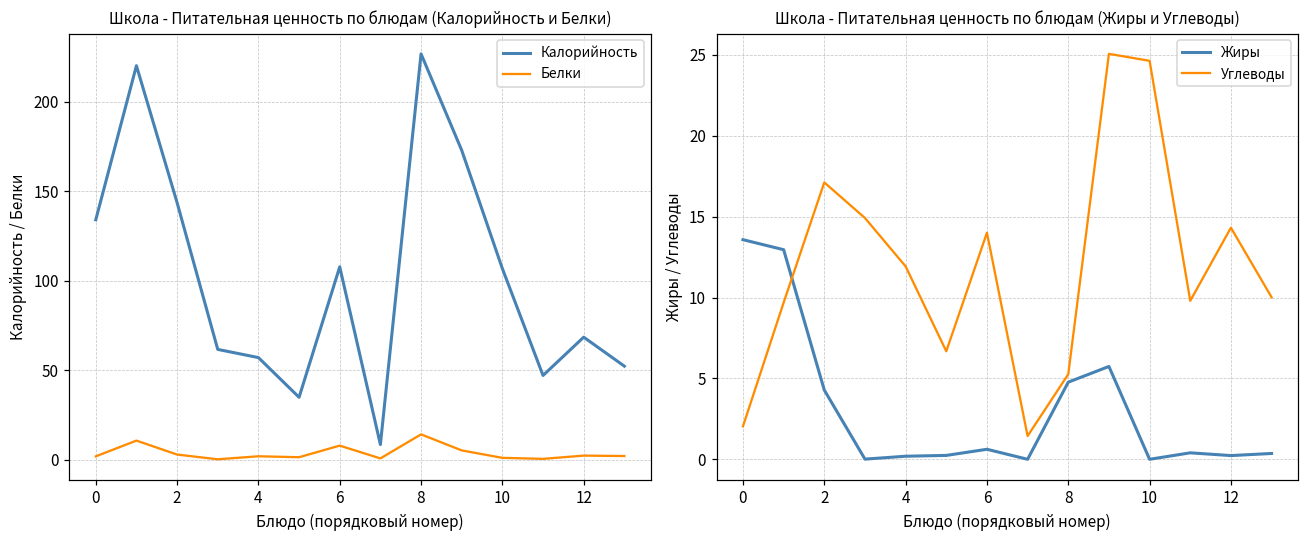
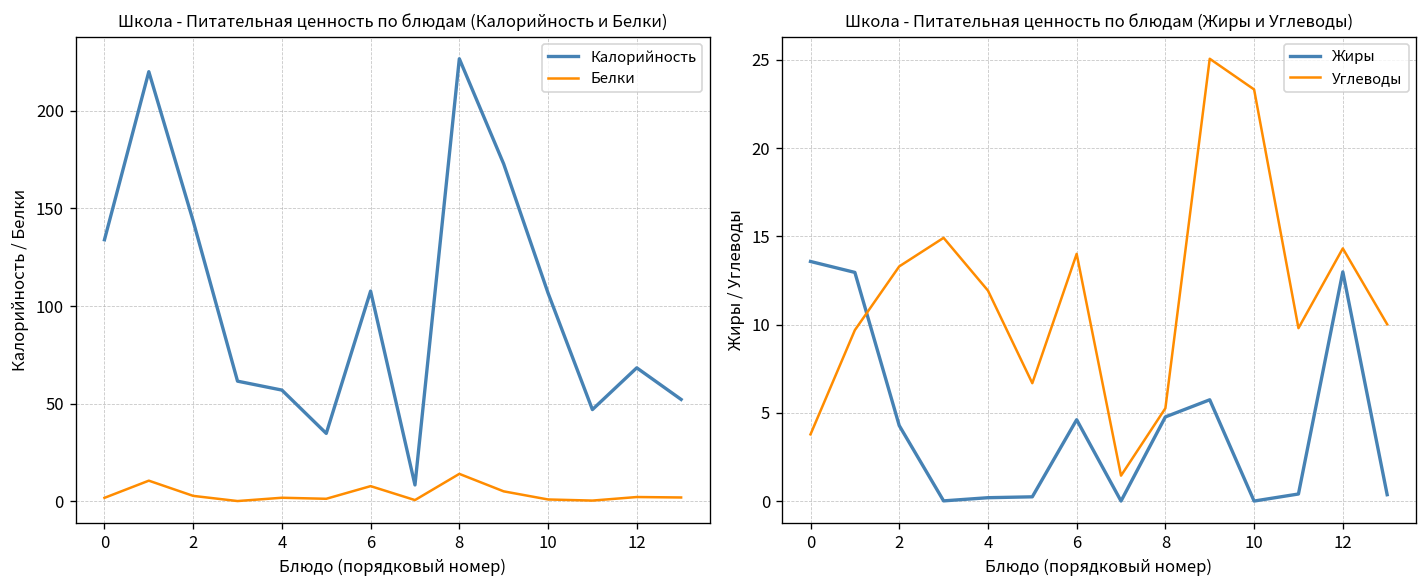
  {
    "Школа - Питательная ценность по блюдам (Калорийность и Белки)": {
      "Калорийность": {
        "0": 134,
        "2": 144,
        "4": 57,
        "6": 108,
        "8": 227,
        "10": 107,
        "12": 68
      },
      "Белки": {
        "0": 2,
        "2": 3,
        "4": 2,
        "6": 8,
        "8": 14,
        "10": 1,
        "12": 2
      }
    },
    "Школа - Питательная ценность по блюдам (Жиры и Углеводы)": {
      "Жиры": {
        "0": 13.6,
        "2": 4.3,
        "4": 0.2,
-       "6": 0.6,
+       "6": 4.6,
        "8": 4.8,
        "10": 0.0,
-       "12": 0.2
+       "12": 13.0
      },
      "Углеводы": {
-       "0": 2.0,
-       "2": 17.1,
+       "0": 3.8,
+       "2": 13.3,
        "4": 11.9,
        "6": 14.0,
        "8": 5.3,
-       "10": 24.6,
+       "10": 23.3,
        "12": 14.3
      }
    }
  }
